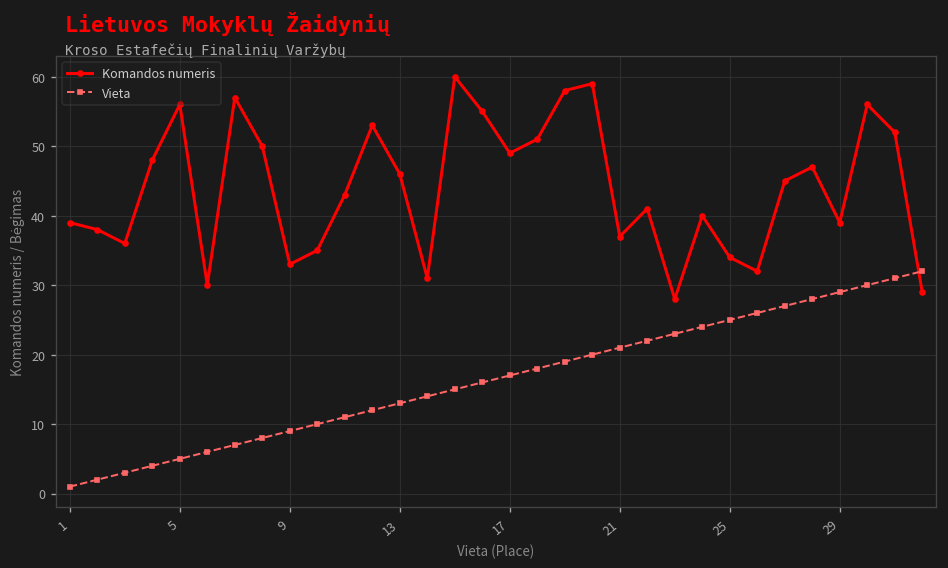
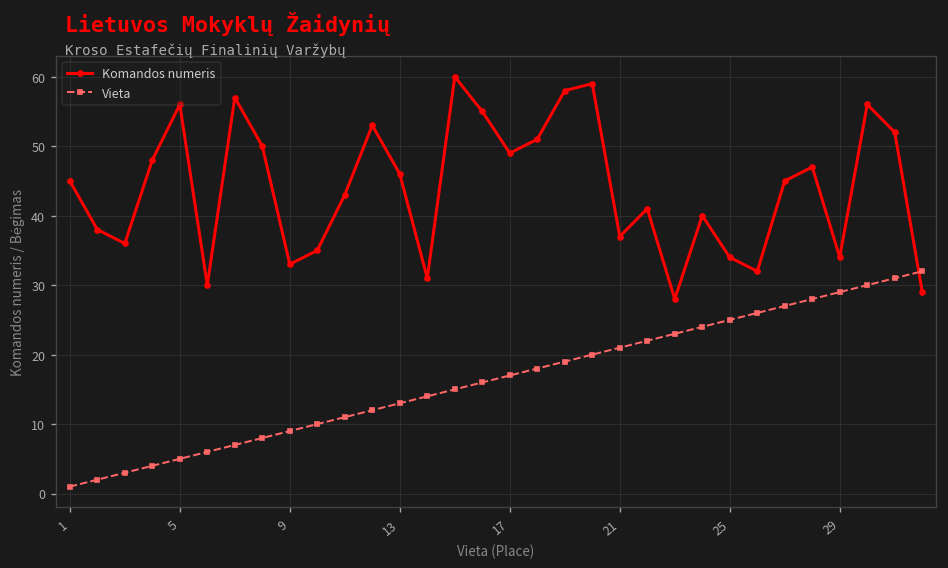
  {
    "Komandos numeris": {
-     "1": 39,
+     "1": 45,
      "5": 56,
      "9": 33,
      "13": 46,
      "17": 49,
      "21": 37,
      "25": 34,
-     "29": 39
+     "29": 34
    },
    "Vieta": {
      "1": 1,
      "5": 5,
      "9": 9,
      "13": 13,
      "17": 17,
      "21": 21,
      "25": 25,
      "29": 29
    }
  }
